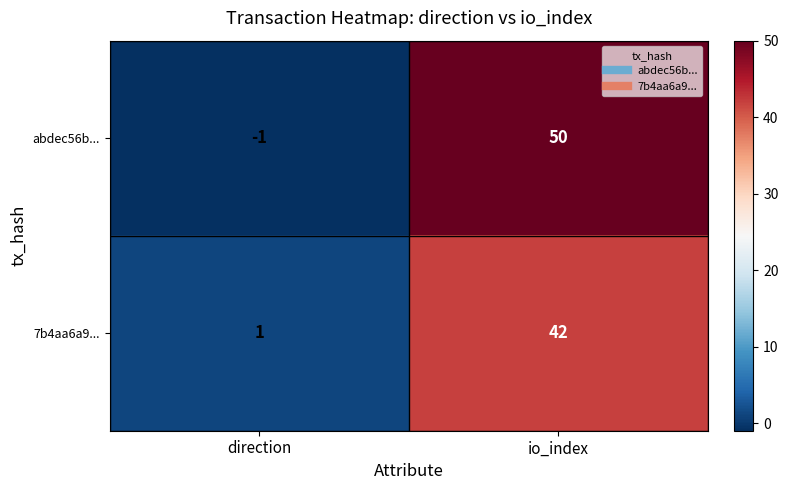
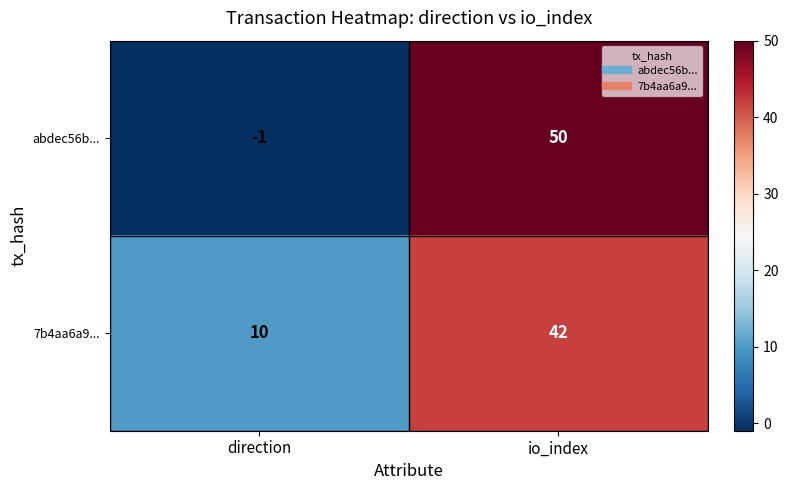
  {
    "abdec56b...": {
      "direction": -1,
      "io_index": 50
    },
    "7b4aa6a9...": {
-     "direction": 1,
+     "direction": 10,
      "io_index": 42
    }
  }
